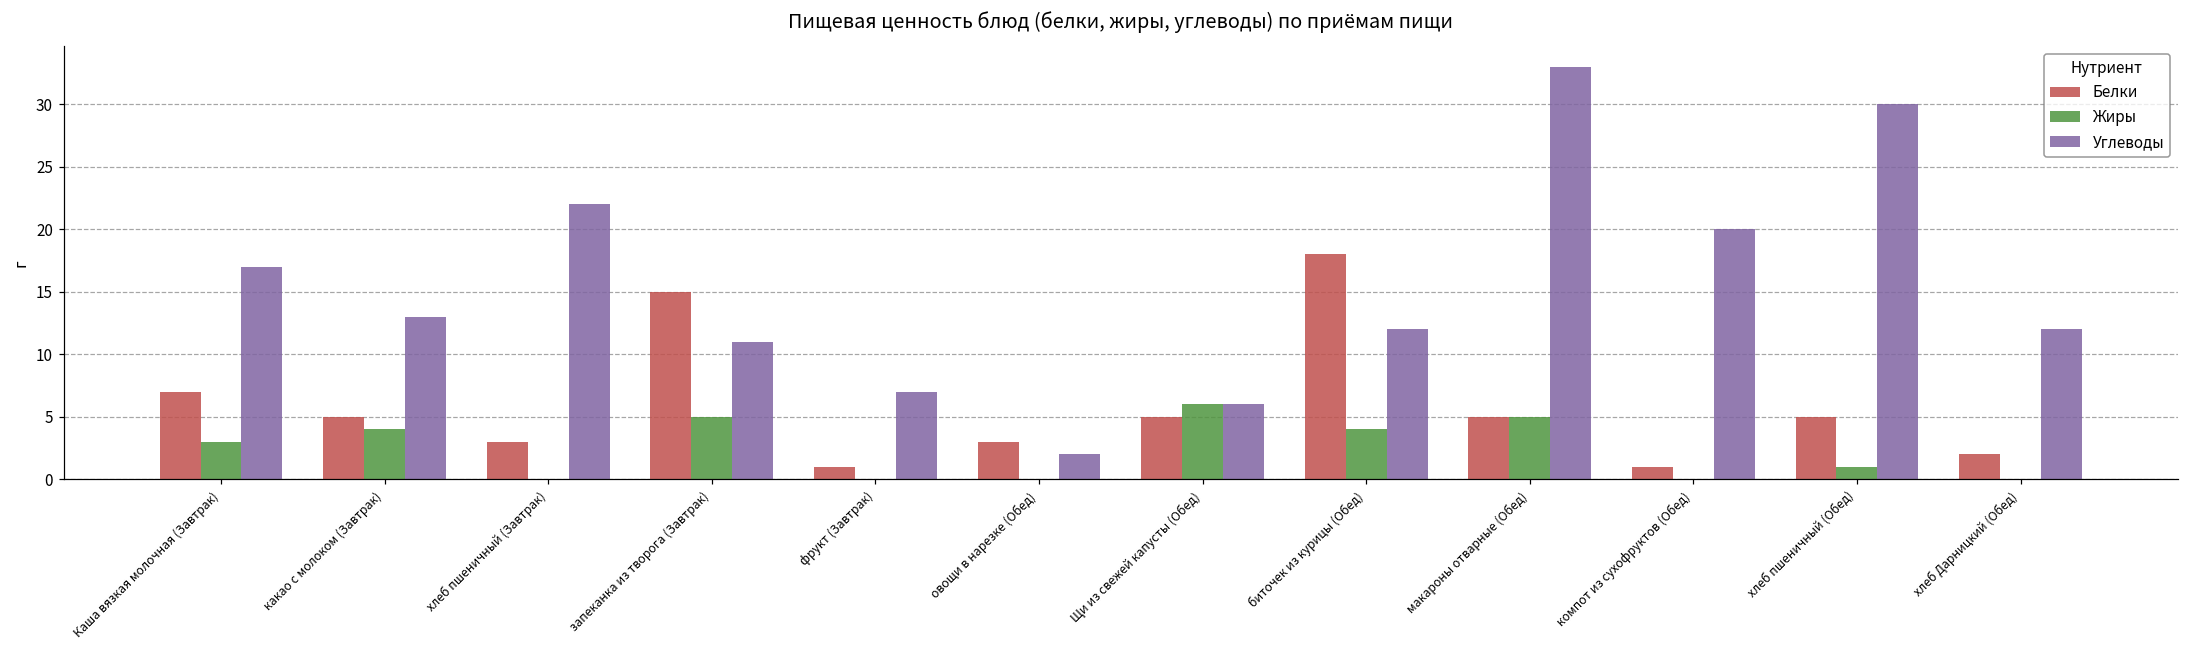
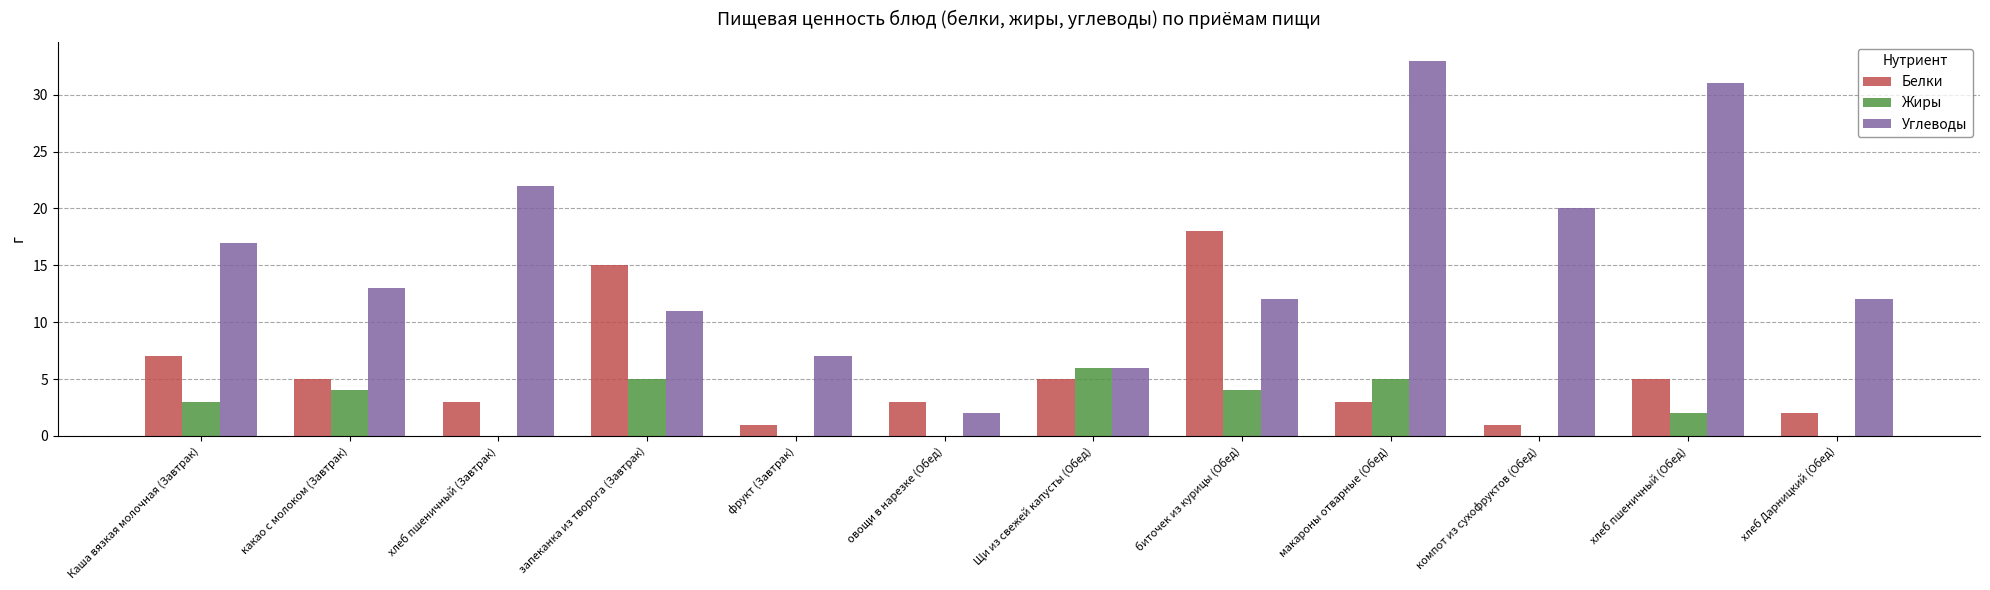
  {
    "Белки": {
      "Каша вязкая молочная (Завтрак)": 7,
      "какао с молоком (Завтрак)": 5,
      "хлеб пшеничный (Завтрак)": 3,
      "запеканка из творога (Завтрак)": 15,
      "фрукт (Завтрак)": 1,
      "овощи в нарезке (Обед)": 3,
      "Щи из свежей капусты (Обед)": 5,
      "биточек из курицы (Обед)": 18,
-     "макароны отварные (Обед)": 5,
+     "макароны отварные (Обед)": 3,
      "компот из сухофруктов (Обед)": 1,
      "хлеб пшеничный (Обед)": 5,
      "хлеб Дарницкий (Обед)": 2
    },
    "Жиры": {
      "Каша вязкая молочная (Завтрак)": 3,
      "какао с молоком (Завтрак)": 4,
      "хлеб пшеничный (Завтрак)": 0,
      "запеканка из творога (Завтрак)": 5,
      "фрукт (Завтрак)": 0,
      "овощи в нарезке (Обед)": 0,
      "Щи из свежей капусты (Обед)": 6,
      "биточек из курицы (Обед)": 4,
      "макароны отварные (Обед)": 5,
      "компот из сухофруктов (Обед)": 0,
-     "хлеб пшеничный (Обед)": 1,
+     "хлеб пшеничный (Обед)": 2,
      "хлеб Дарницкий (Обед)": 0
    },
    "Углеводы": {
      "Каша вязкая молочная (Завтрак)": 17,
      "какао с молоком (Завтрак)": 13,
      "хлеб пшеничный (Завтрак)": 22,
      "запеканка из творога (Завтрак)": 11,
      "фрукт (Завтрак)": 7,
      "овощи в нарезке (Обед)": 2,
      "Щи из свежей капусты (Обед)": 6,
      "биточек из курицы (Обед)": 12,
      "макароны отварные (Обед)": 33,
      "компот из сухофруктов (Обед)": 20,
-     "хлеб пшеничный (Обед)": 30,
+     "хлеб пшеничный (Обед)": 31,
      "хлеб Дарницкий (Обед)": 12
    }
  }
